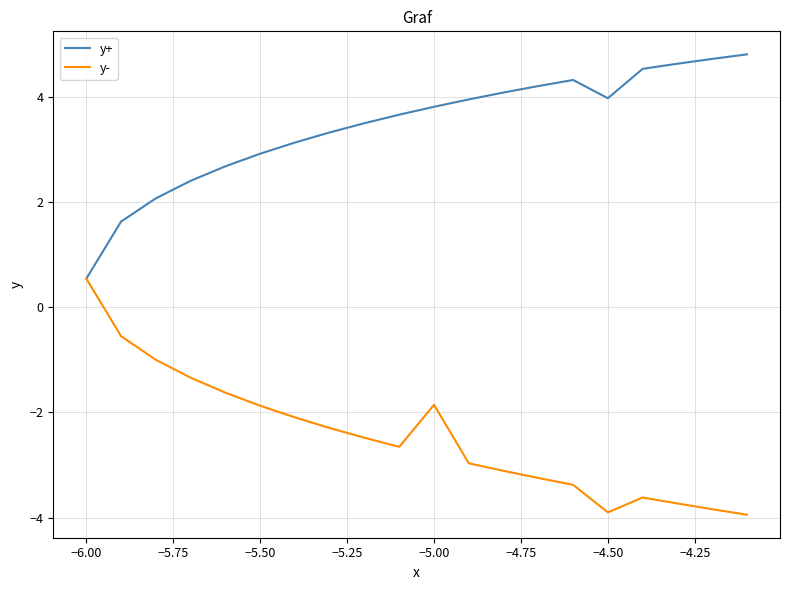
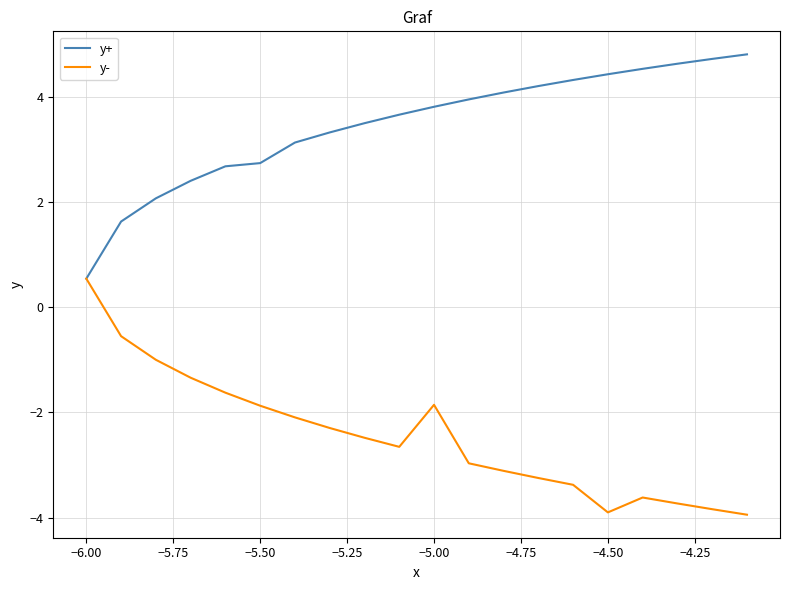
  {
    "y+": {
-     "−5.50": 2.9,
+     "−5.50": 2.7,
      "−5.00": 3.8,
-     "−4.50": 4.0
+     "−4.50": 4.4
    },
    "y-": {
      "−5.50": -1.9,
      "−5.00": -1.9,
      "−4.50": -3.9
    }
  }
